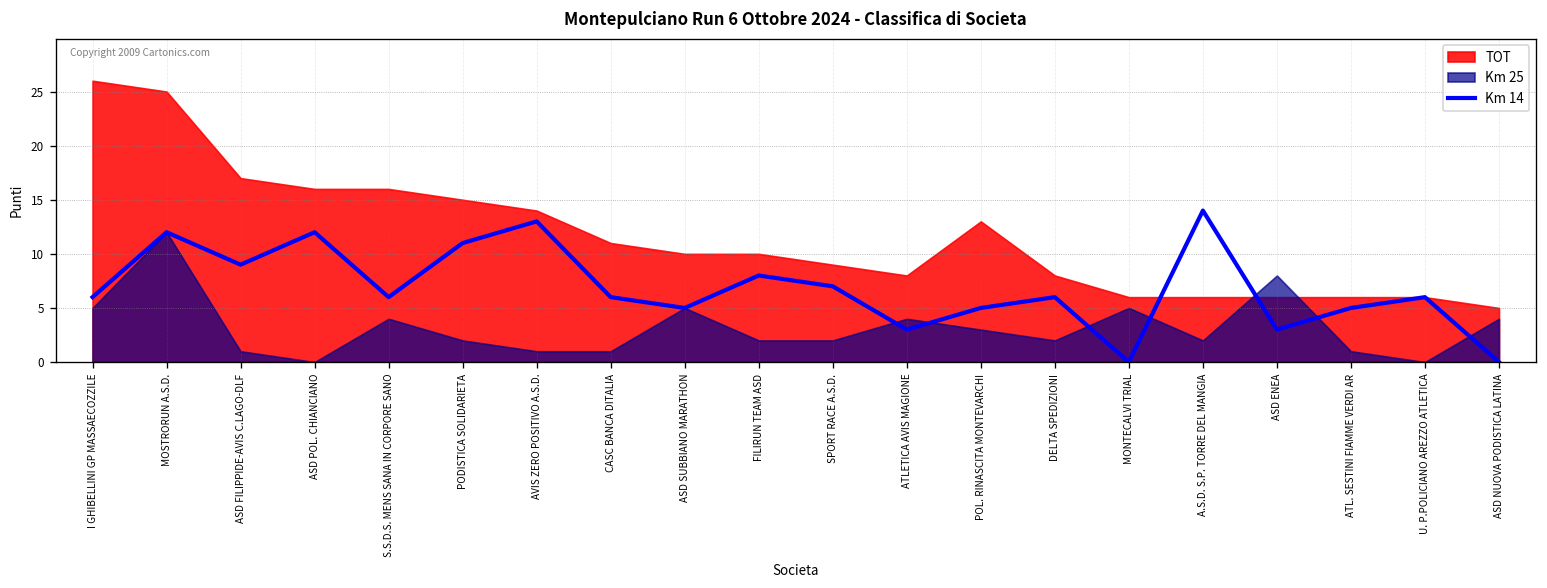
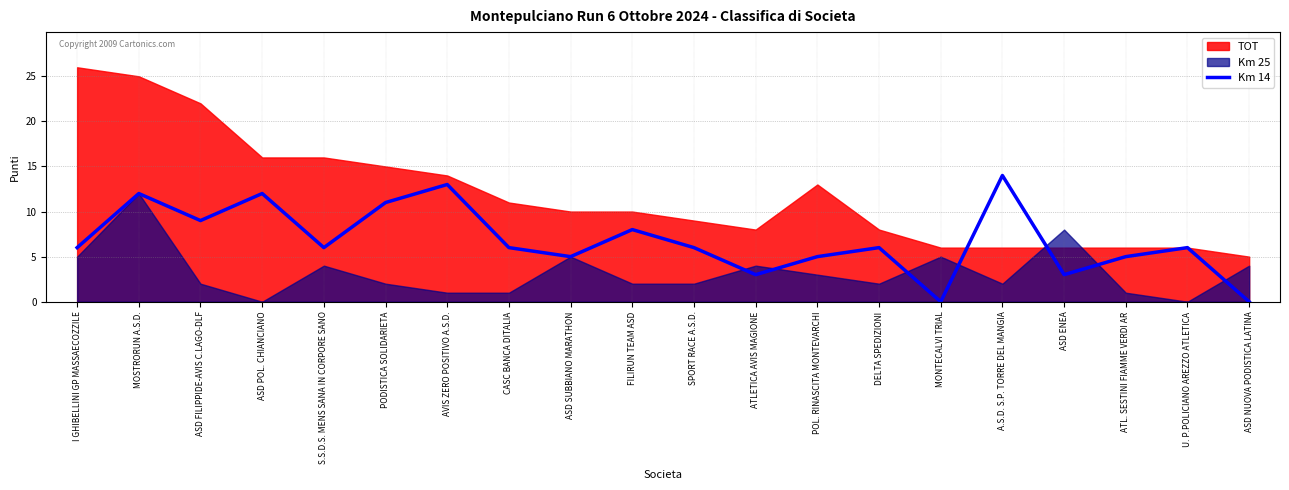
  {
    "Km 14": {
      "I GHIBELLINI GP MASSAECOZZILE": 6,
      "ASD FILIPPIDE-AVIS C.LAGO-DLF": 9,
      "ASD POL. CHIANCIANO": 12,
      "S.S.D.S. MENS SANA IN CORPORE SANO": 6,
      "PODISTICA SOLIDARIETA": 11,
      "AVIS ZERO POSITIVO A.S.D.": 13,
      "CASC BANCA DITALIA": 6,
      "FILIRUN TEAM ASD": 8,
-     "SPORT RACE A.S.D.": 7,
+     "SPORT RACE A.S.D.": 6,
      "ATLETICA AVIS MAGIONE": 3,
      "POL. RINASCITA MONTEVARCHI": 5,
      "DELTA SPEDIZIONI": 6,
      "MONTECALVI TRIAL": 0,
      "A.S.D. S.P. TORRE DEL MANGIA": 14,
      "ASD ENEA": 3,
      "ATL. SESTINI FIAMME VERDI AR": 5,
      "ASD NUOVA PODISTICA LATINA": 0
    },
    "TOT": {
      "MOSTRORUN A.S.D.": 25,
-     "ASD FILIPPIDE-AVIS C.LAGO-DLF": 17,
+     "ASD FILIPPIDE-AVIS C.LAGO-DLF": 22,
      "ASD POL. CHIANCIANO": 16,
      "S.S.D.S. MENS SANA IN CORPORE SANO": 16,
      "PODISTICA SOLIDARIETA": 15,
      "AVIS ZERO POSITIVO A.S.D.": 14,
      "CASC BANCA DITALIA": 11,
      "ASD SUBBIANO MARATHON": 10,
      "FILIRUN TEAM ASD": 10,
      "SPORT RACE A.S.D.": 9,
      "ATLETICA AVIS MAGIONE": 8,
      "POL. RINASCITA MONTEVARCHI": 13,
      "DELTA SPEDIZIONI": 8,
      "MONTECALVI TRIAL": 6,
      "A.S.D. S.P. TORRE DEL MANGIA": 6,
      "ASD ENEA": 6,
      "ATL. SESTINI FIAMME VERDI AR": 6,
      "ASD NUOVA PODISTICA LATINA": 5
    },
    "Km 25": {
      "I GHIBELLINI GP MASSAECOZZILE": 5,
-     "ASD FILIPPIDE-AVIS C.LAGO-DLF": 1,
+     "ASD FILIPPIDE-AVIS C.LAGO-DLF": 2,
      "ASD POL. CHIANCIANO": 0,
      "S.S.D.S. MENS SANA IN CORPORE SANO": 4,
      "PODISTICA SOLIDARIETA": 2,
      "AVIS ZERO POSITIVO A.S.D.": 1,
      "CASC BANCA DITALIA": 1,
      "FILIRUN TEAM ASD": 2,
      "SPORT RACE A.S.D.": 2,
      "ATLETICA AVIS MAGIONE": 4,
      "POL. RINASCITA MONTEVARCHI": 3,
      "DELTA SPEDIZIONI": 2,
      "MONTECALVI TRIAL": 5,
      "A.S.D. S.P. TORRE DEL MANGIA": 2,
      "ASD ENEA": 8,
      "ATL. SESTINI FIAMME VERDI AR": 1,
      "U. P.POLICIANO AREZZO ATLETICA": 0,
      "ASD NUOVA PODISTICA LATINA": 4
    }
  }
